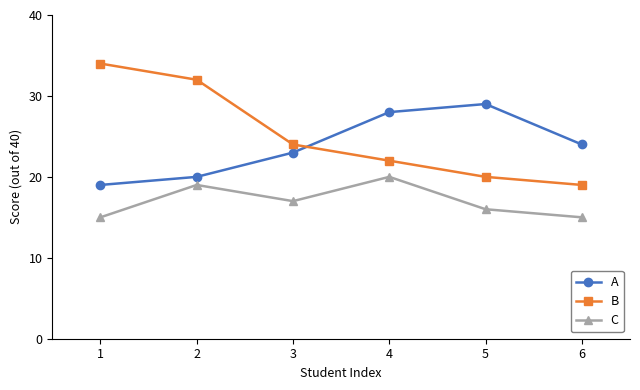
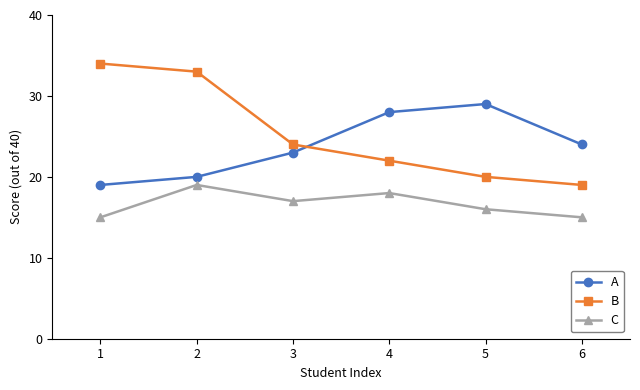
  {
    "A": {
      "1": 19,
      "2": 20,
      "3": 23,
      "4": 28,
      "5": 29,
      "6": 24
    },
    "B": {
      "1": 34,
-     "2": 32,
+     "2": 33,
      "3": 24,
      "4": 22,
      "5": 20,
      "6": 19
    },
    "C": {
      "1": 15,
      "2": 19,
      "3": 17,
-     "4": 20,
+     "4": 18,
      "5": 16,
      "6": 15
    }
  }
